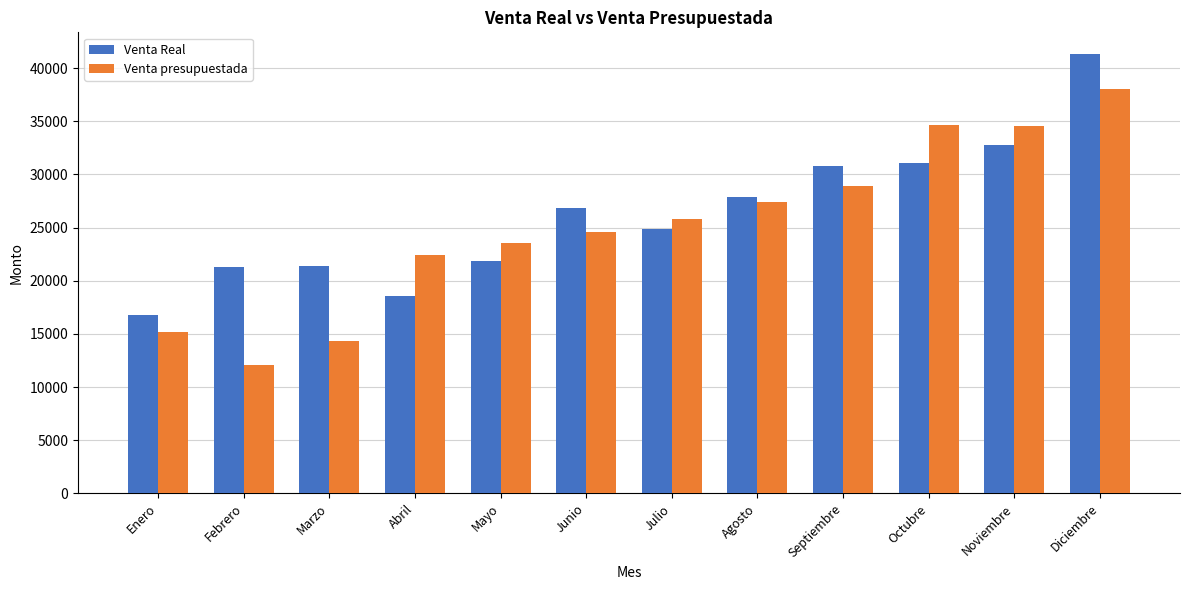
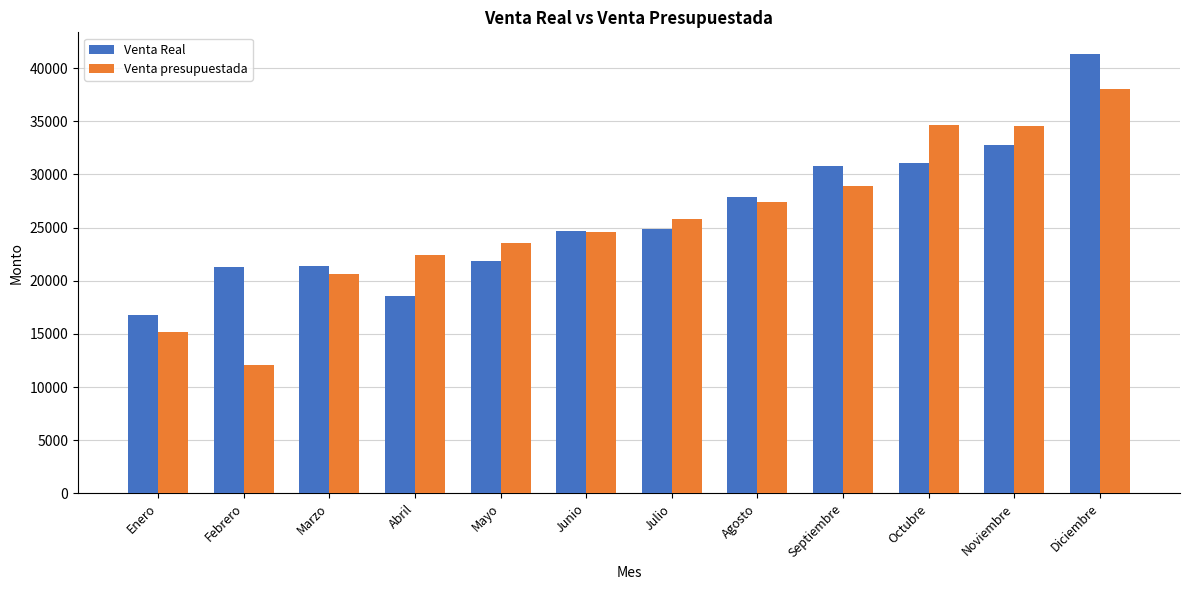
  {
    "Venta Real": {
      "Enero": 16800,
      "Febrero": 21300,
      "Marzo": 21400,
      "Abril": 18600,
      "Mayo": 21900,
-     "Junio": 26800,
+     "Junio": 24700,
      "Julio": 24900,
      "Agosto": 27900,
      "Septiembre": 30800,
      "Octubre": 31100,
      "Noviembre": 32800,
      "Diciembre": 41300
    },
    "Venta presupuestada": {
      "Enero": 15200,
      "Febrero": 12100,
-     "Marzo": 14400,
+     "Marzo": 20600,
      "Abril": 22400,
      "Mayo": 23600,
      "Junio": 24600,
      "Julio": 25800,
      "Agosto": 27400,
      "Septiembre": 28900,
      "Octubre": 34700,
      "Noviembre": 34600,
      "Diciembre": 38000
    }
  }
